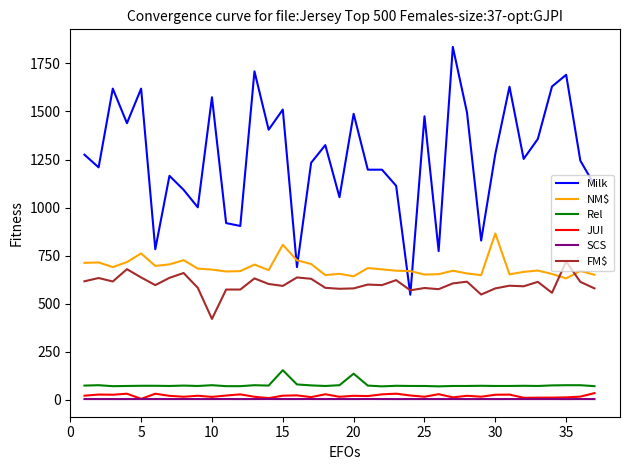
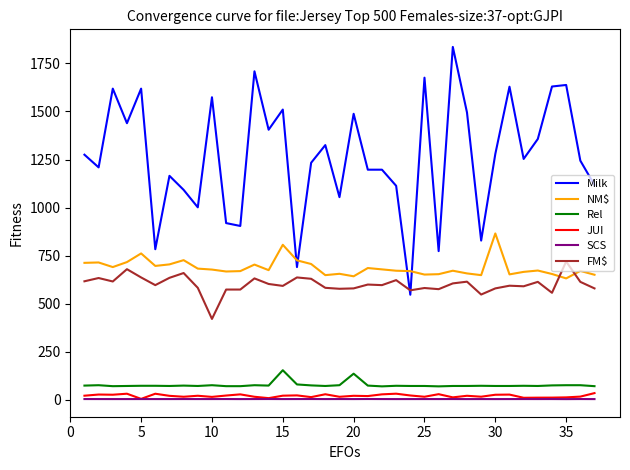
  {
    "Milk": {
      "5": 1620,
      "10": 1570,
      "15": 1510,
      "20": 1490,
-     "25": 1480,
+     "25": 1680,
      "30": 1280,
-     "35": 1690
+     "35": 1640
    },
    "NM$": {
      "5": 760,
      "10": 680,
      "15": 810,
      "20": 640,
      "25": 650,
      "30": 870,
      "35": 630
    },
    "Rel": {
      "5": 70,
      "10": 80,
      "15": 150,
      "20": 140,
      "25": 70,
      "30": 70,
      "35": 80
    },
    "JUI": {
      "15": 20,
      "20": 20,
      "30": 30
    },
    "SCS": {
      "15": 0,
      "20": 0,
      "30": 0
    },
    "FM$": {
      "5": 640,
      "10": 420,
      "15": 590,
      "20": 580,
      "25": 580,
      "30": 580
    }
  }
